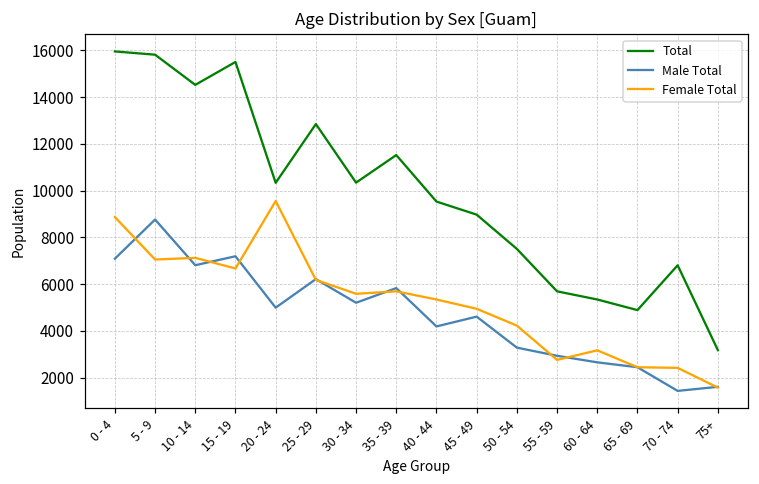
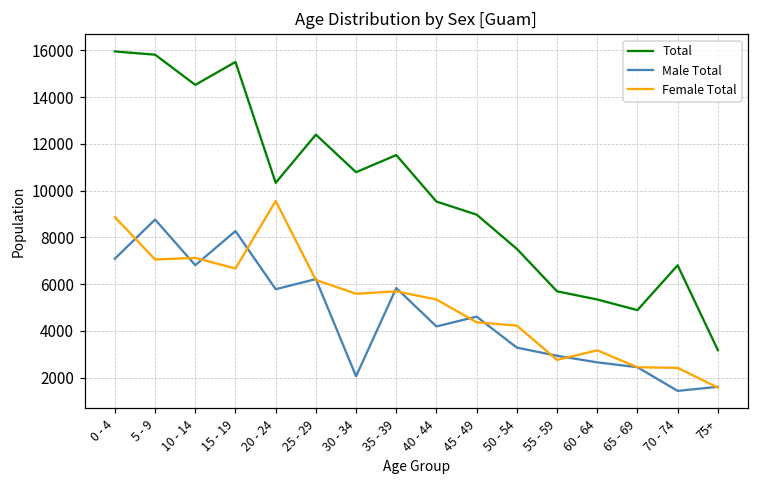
  {
    "Total": {
      "0 - 4": 15900,
      "5 - 9": 15800,
      "10 - 14": 14500,
      "15 - 19": 15500,
      "20 - 24": 10300,
-     "25 - 29": 12800,
-     "30 - 34": 10300,
+     "25 - 29": 12400,
+     "30 - 34": 10800,
      "35 - 39": 11500,
      "40 - 44": 9500,
      "45 - 49": 9000,
      "50 - 54": 7500,
      "55 - 59": 5700,
      "60 - 64": 5300,
      "65 - 69": 4900,
      "70 - 74": 6800,
      "75+": 3200
    },
    "Male Total": {
      "0 - 4": 7100,
      "5 - 9": 8800,
      "10 - 14": 6800,
-     "15 - 19": 7200,
-     "20 - 24": 5000,
-     "30 - 34": 5200,
+     "15 - 19": 8300,
+     "20 - 24": 5800,
+     "30 - 34": 2100,
      "35 - 39": 5800,
      "40 - 44": 4200,
      "45 - 49": 4600,
      "50 - 54": 3300,
      "55 - 59": 2900,
      "60 - 64": 2700,
      "70 - 74": 1400
    },
    "Female Total": {
      "0 - 4": 8900,
      "5 - 9": 7100,
      "10 - 14": 7100,
      "15 - 19": 6700,
      "20 - 24": 9600,
      "30 - 34": 5600,
      "35 - 39": 5700,
      "40 - 44": 5300,
-     "45 - 49": 4900,
+     "45 - 49": 4400,
      "50 - 54": 4200,
      "55 - 59": 2800,
      "60 - 64": 3200,
      "70 - 74": 2400
    }
  }
